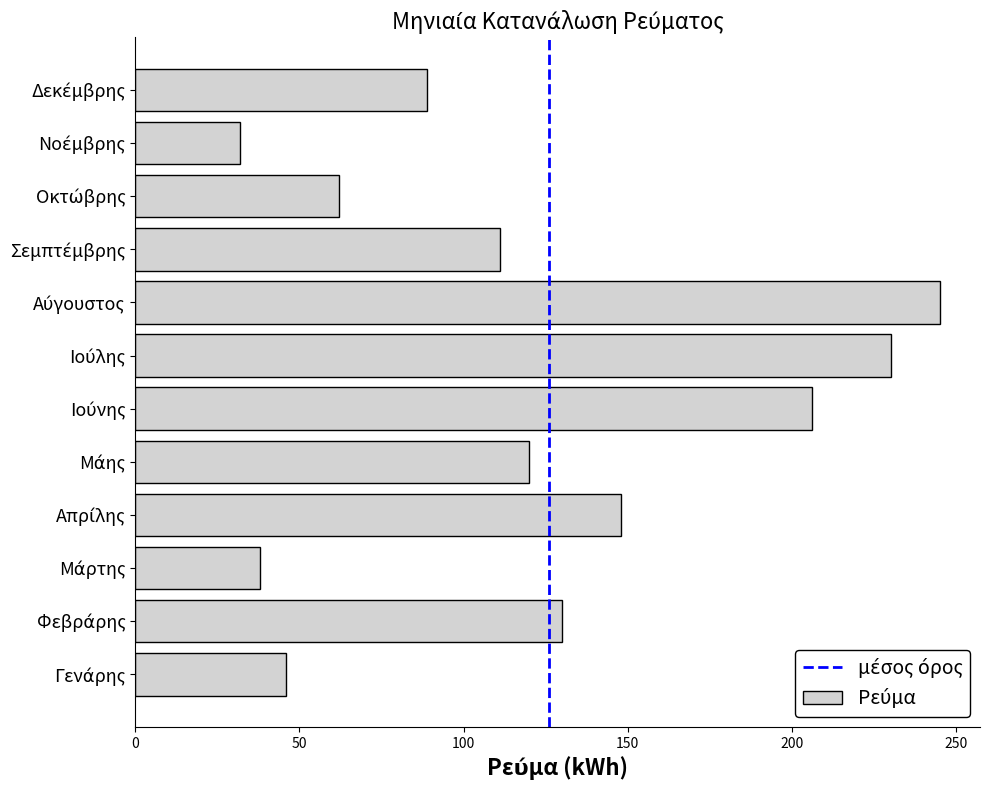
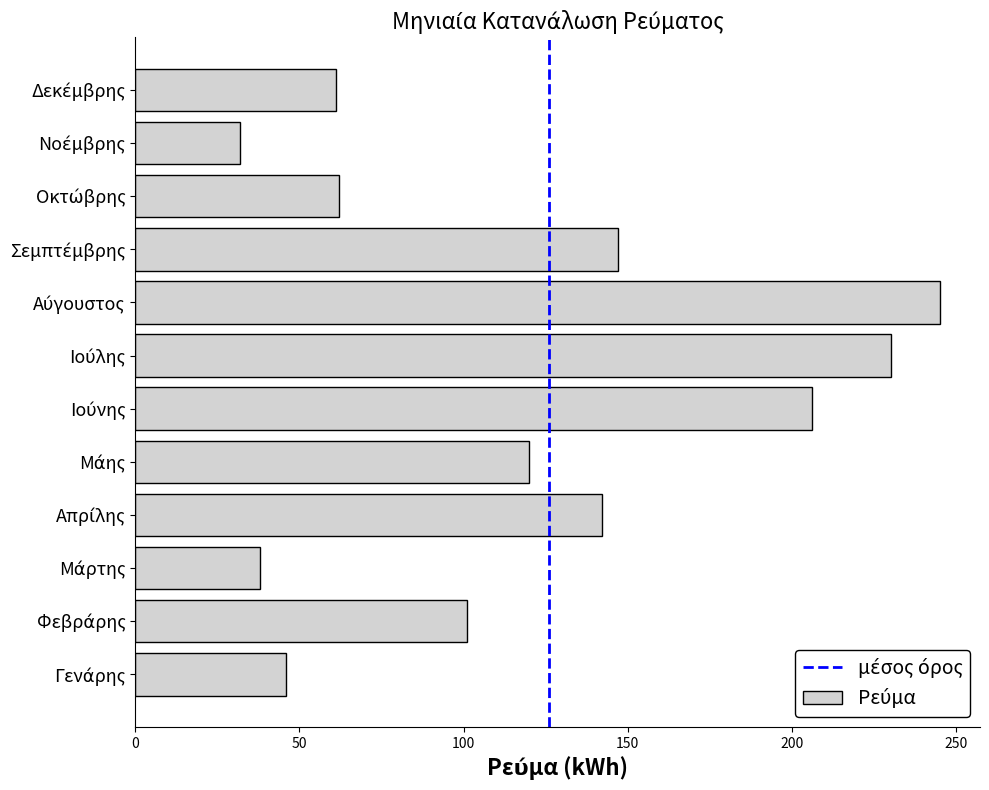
  {
-   "Δεκέμβρης": 89,
+   "Δεκέμβρης": 61,
    "Νοέμβρης": 32,
    "Οκτώβρης": 62,
-   "Σεμπτέμβρης": 111,
+   "Σεμπτέμβρης": 147,
    "Αύγουστος": 245,
    "Ιούλης": 230,
    "Ιούνης": 206,
    "Μάης": 120,
-   "Απρίλης": 148,
+   "Απρίλης": 142,
    "Μάρτης": 38,
-   "Φεβράρης": 130,
+   "Φεβράρης": 101,
    "Γενάρης": 46
  }
